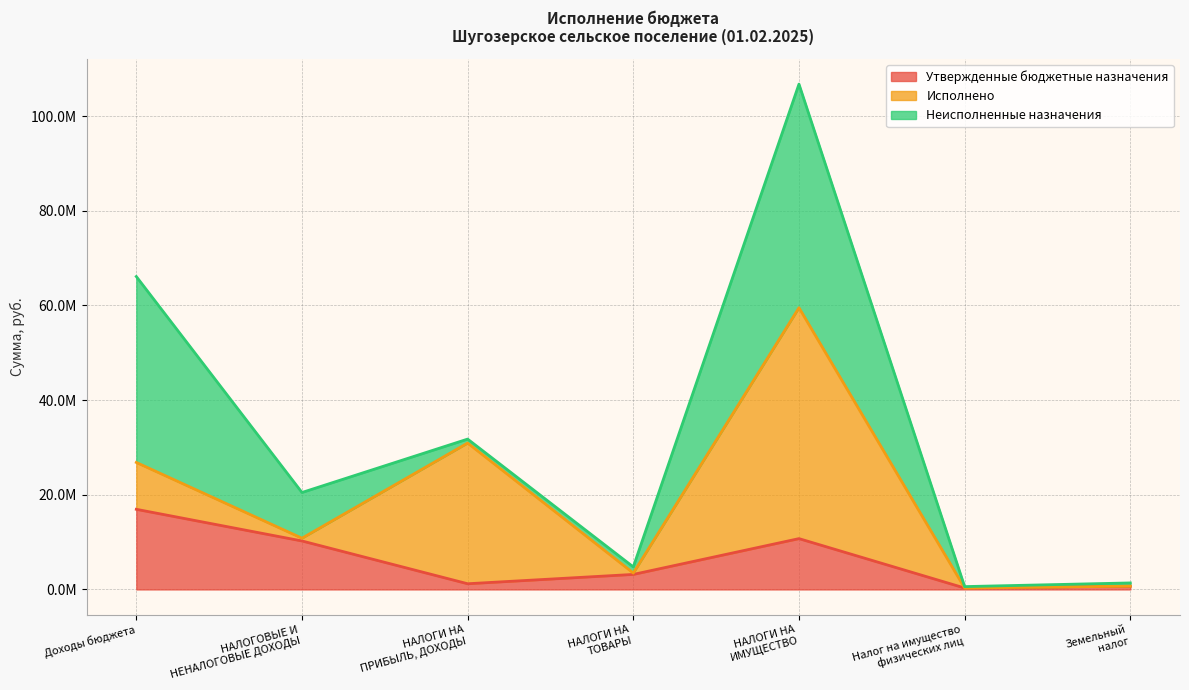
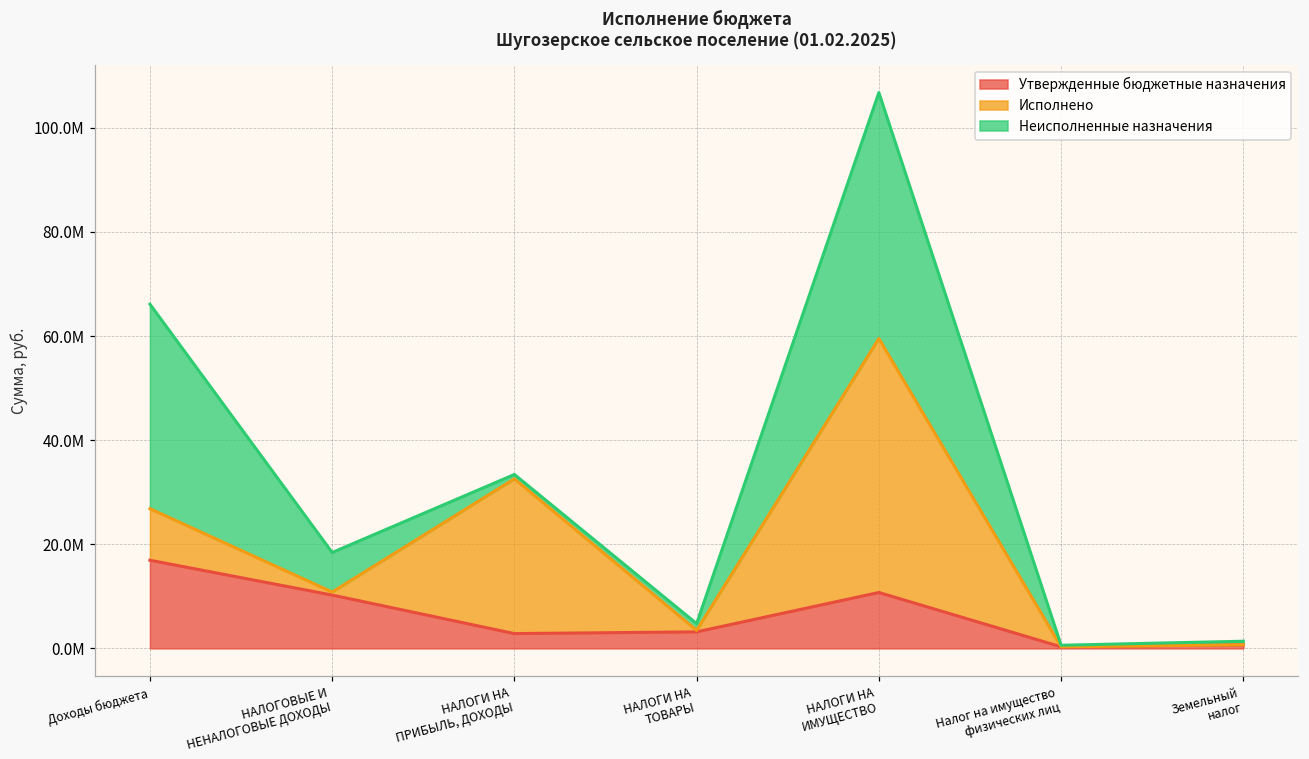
  {
    "Утвержденные бюджетные назначения": {
      "Доходы бюджета": 17000000,
      "НАЛОГОВЫЕ И НЕНАЛОГОВЫЕ ДОХОДЫ": 10000000,
-     "НАЛОГИ НА ПРИБЫЛЬ, ДОХОДЫ": 1000000,
+     "НАЛОГИ НА ПРИБЫЛЬ, ДОХОДЫ": 3000000,
      "НАЛОГИ НА ИМУЩЕСТВО": 11000000
    },
    "Исполнено": {
      "Доходы бюджета": 10000000,
      "НАЛОГОВЫЕ И НЕНАЛОГОВЫЕ ДОХОДЫ": 1000000,
      "НАЛОГИ НА ПРИБЫЛЬ, ДОХОДЫ": 30000000,
      "НАЛОГИ НА ИМУЩЕСТВО": 49000000
    },
    "Неисполненные назначения": {
      "Доходы бюджета": 39000000,
-     "НАЛОГОВЫЕ И НЕНАЛОГОВЫЕ ДОХОДЫ": 10000000,
+     "НАЛОГОВЫЕ И НЕНАЛОГОВЫЕ ДОХОДЫ": 8000000,
      "НАЛОГИ НА ПРИБЫЛЬ, ДОХОДЫ": 1000000,
      "НАЛОГИ НА ТОВАРЫ": 1000000,
      "НАЛОГИ НА ИМУЩЕСТВО": 47000000,
      "Земельный налог": 1000000
    }
  }
